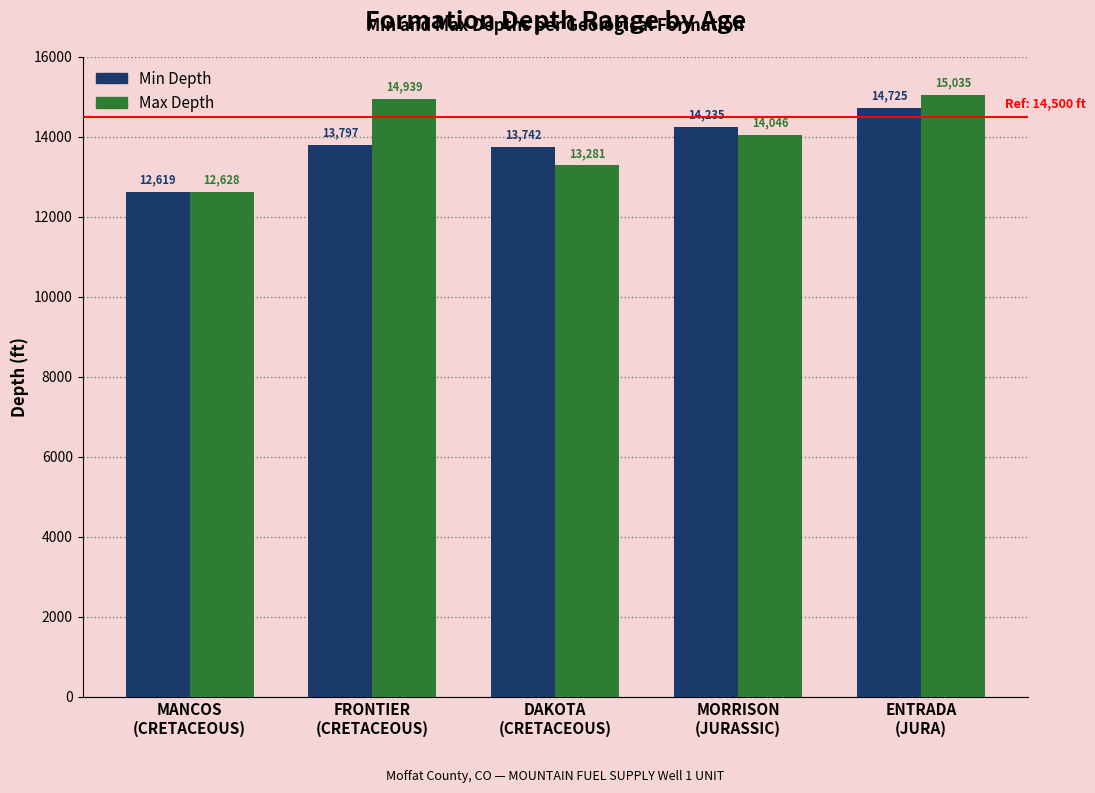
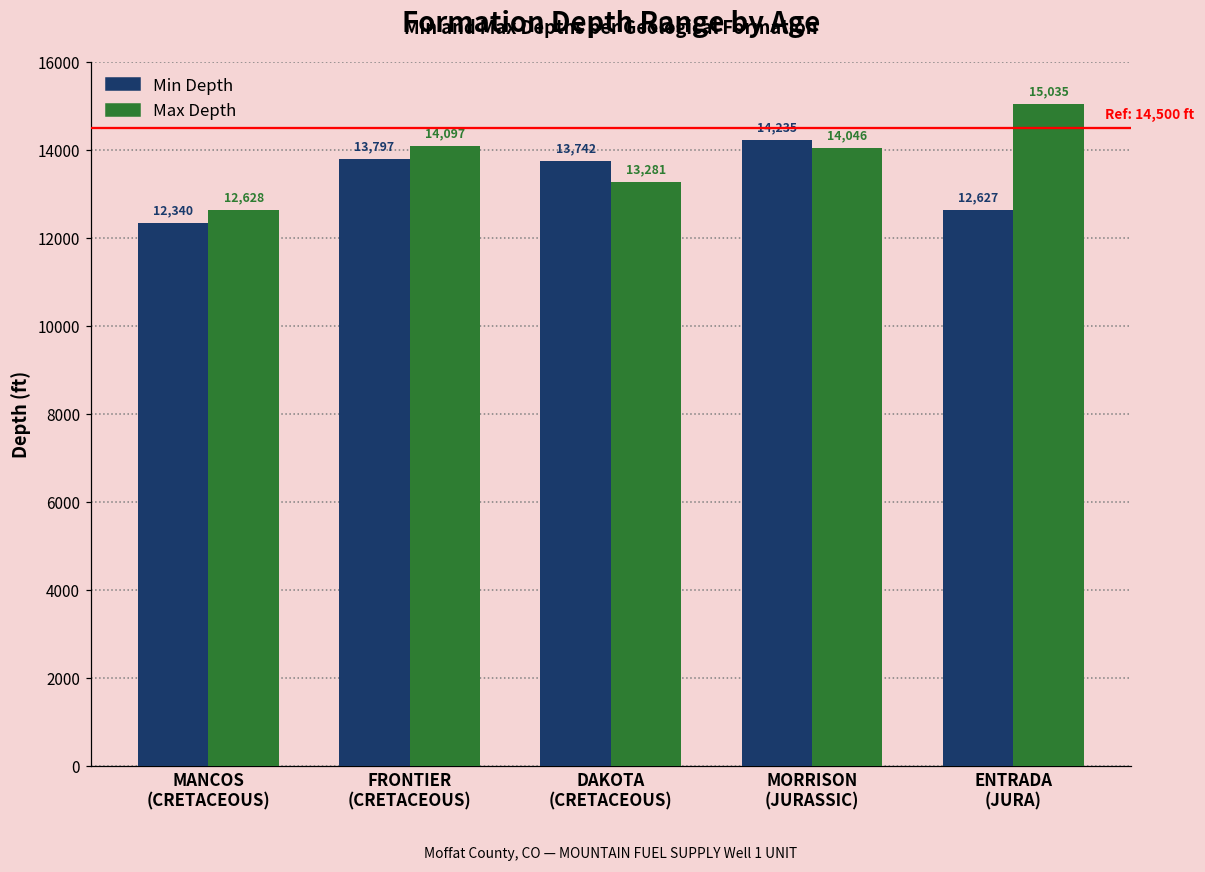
  {
    "Min Depth": {
-     "MANCOS (CRETACEOUS)": "12,619",
+     "MANCOS (CRETACEOUS)": "12,340",
      "FRONTIER (CRETACEOUS)": "13,797",
      "DAKOTA (CRETACEOUS)": "13,742",
      "MORRISON (JURASSIC)": "14,235",
-     "ENTRADA (JURA)": "14,725"
+     "ENTRADA (JURA)": "12,627"
    },
    "Max Depth": {
      "MANCOS (CRETACEOUS)": "12,628",
-     "FRONTIER (CRETACEOUS)": "14,939",
+     "FRONTIER (CRETACEOUS)": "14,097",
      "DAKOTA (CRETACEOUS)": "13,281",
      "MORRISON (JURASSIC)": "14,046",
      "ENTRADA (JURA)": "15,035"
    }
  }
